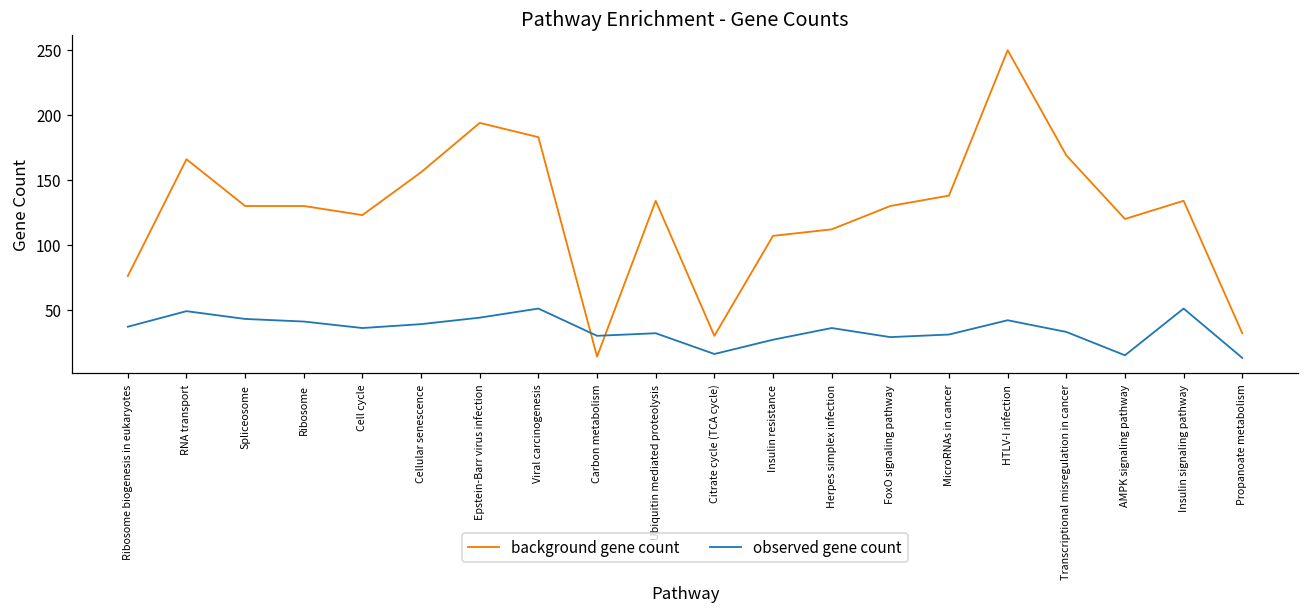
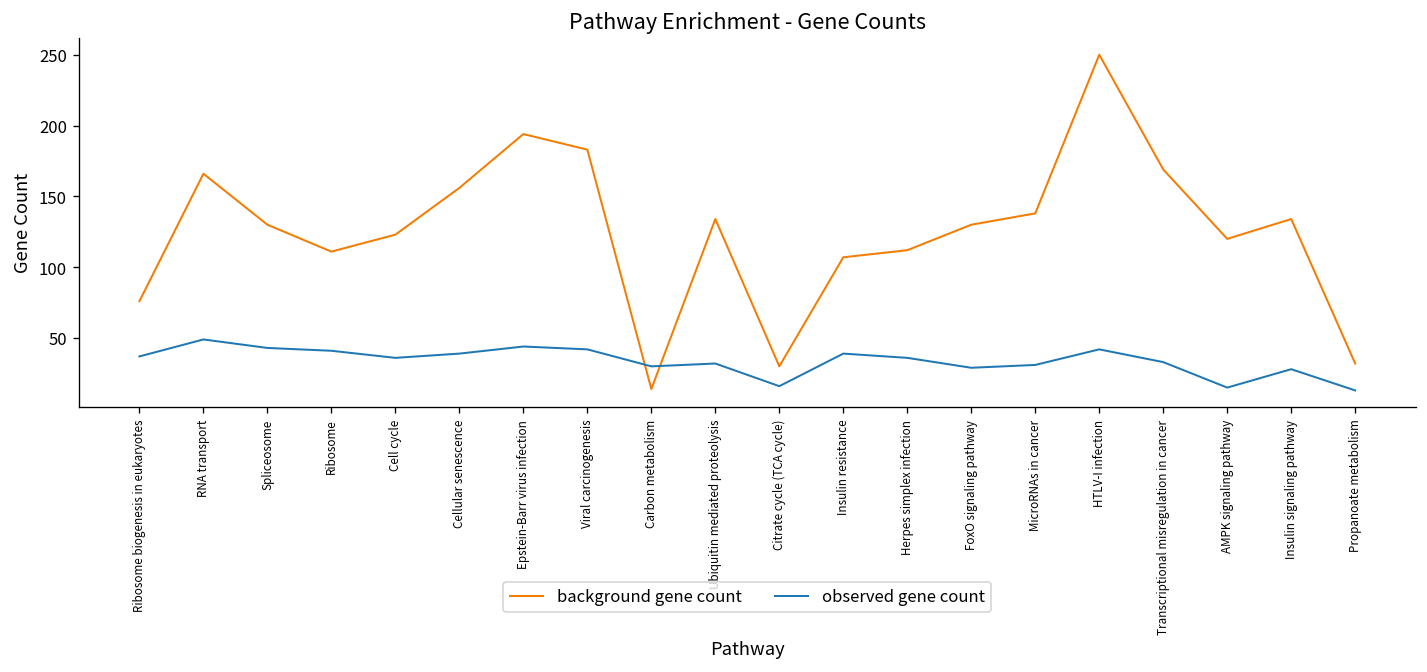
  {
    "background gene count": {
      "Ribosome biogenesis in eukaryotes": 76,
      "RNA transport": 166,
      "Spliceosome": 130,
-     "Ribosome": 130,
+     "Ribosome": 111,
      "Cell cycle": 123,
      "Cellular senescence": 156,
      "Epstein-Barr virus infection": 194,
      "Viral carcinogenesis": 183,
      "Carbon metabolism": 14,
      "Ubiquitin mediated proteolysis": 134,
      "Citrate cycle (TCA cycle)": 30,
      "Insulin resistance": 107,
      "Herpes simplex infection": 112,
      "FoxO signaling pathway": 130,
      "MicroRNAs in cancer": 138,
      "HTLV-I infection": 250,
      "Transcriptional misregulation in cancer": 169,
      "AMPK signaling pathway": 120,
      "Insulin signaling pathway": 134,
      "Propanoate metabolism": 32
    },
    "observed gene count": {
      "Ribosome biogenesis in eukaryotes": 37,
      "RNA transport": 49,
      "Spliceosome": 43,
      "Ribosome": 41,
      "Cell cycle": 36,
      "Cellular senescence": 39,
      "Epstein-Barr virus infection": 44,
-     "Viral carcinogenesis": 51,
+     "Viral carcinogenesis": 42,
      "Carbon metabolism": 30,
      "Ubiquitin mediated proteolysis": 32,
      "Citrate cycle (TCA cycle)": 16,
-     "Insulin resistance": 27,
+     "Insulin resistance": 39,
      "Herpes simplex infection": 36,
      "FoxO signaling pathway": 29,
      "MicroRNAs in cancer": 31,
      "HTLV-I infection": 42,
      "Transcriptional misregulation in cancer": 33,
      "AMPK signaling pathway": 15,
-     "Insulin signaling pathway": 51,
+     "Insulin signaling pathway": 28,
      "Propanoate metabolism": 13
    }
  }
